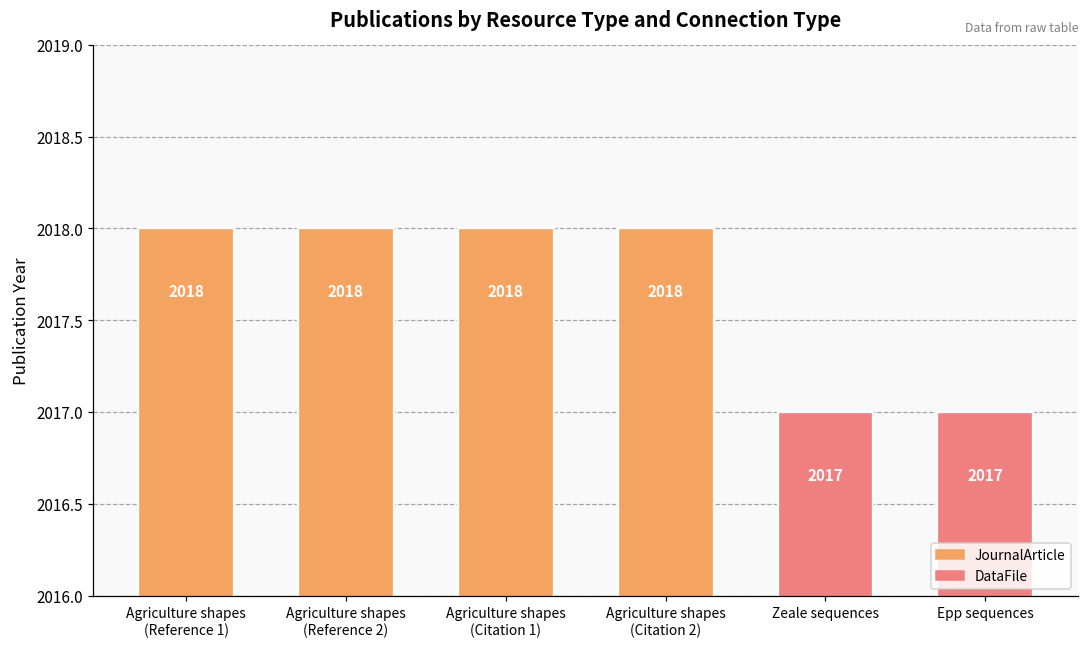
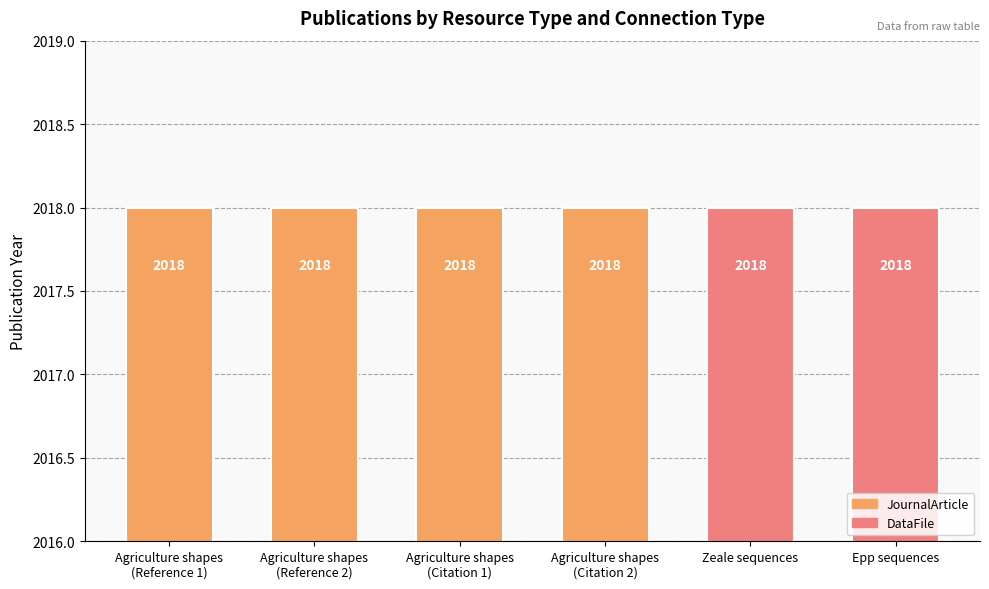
  {
    "Agriculture shapes (Reference 1)": 2018,
    "Agriculture shapes (Reference 2)": 2018,
    "Agriculture shapes (Citation 1)": 2018,
    "Agriculture shapes (Citation 2)": 2018,
-   "Zeale sequences": 2017,
-   "Epp sequences": 2017
+   "Zeale sequences": 2018,
+   "Epp sequences": 2018
  }
